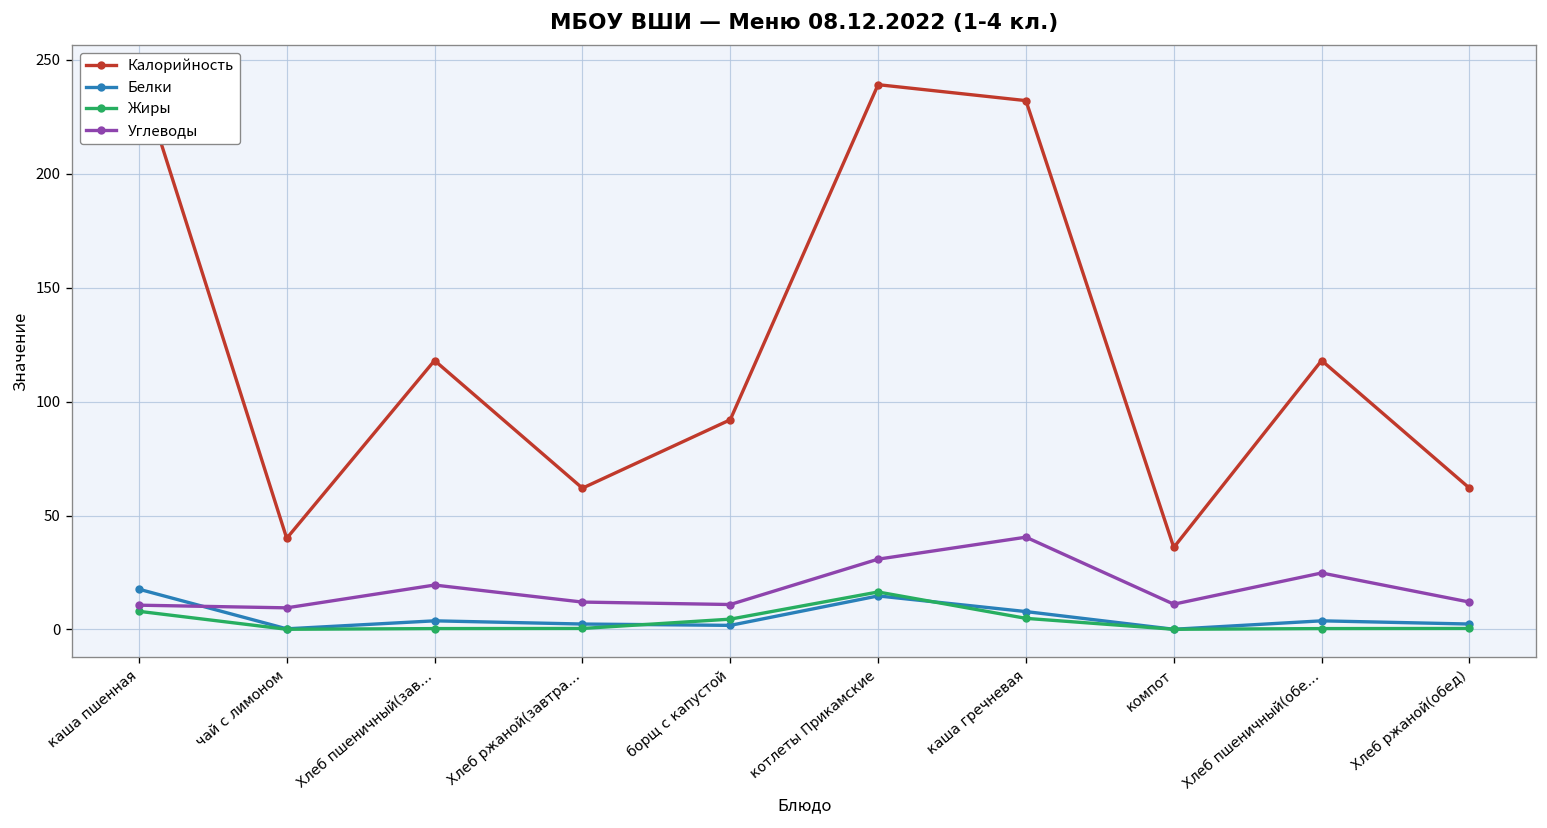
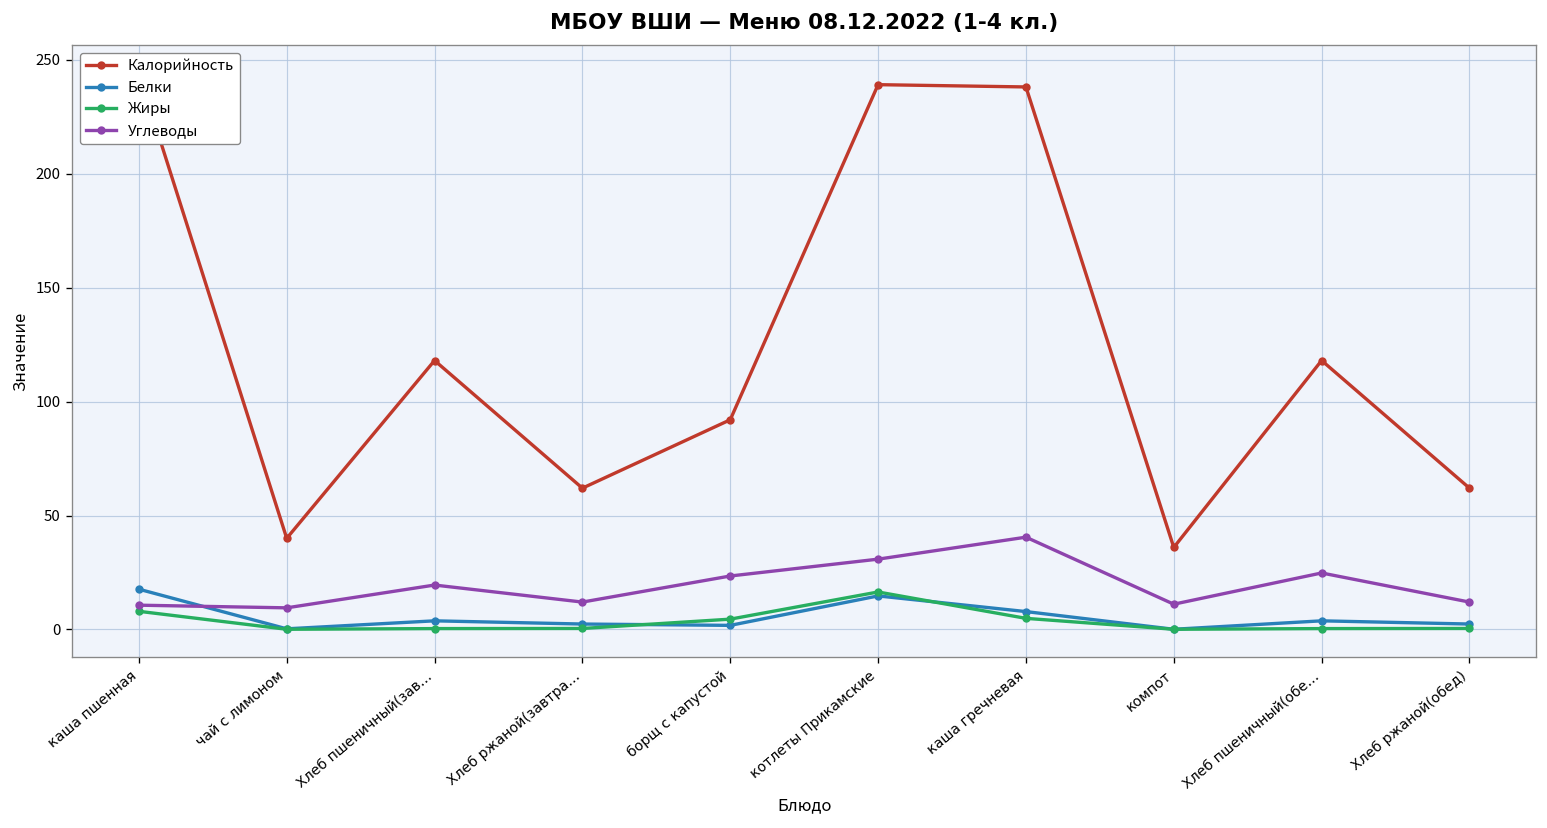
  {
    "Калорийность": {
      "чай с лимоном": 40,
      "Хлеб пшеничный(зав…": 118,
      "Хлеб ржаной(завтра…": 62,
      "борщ с капустой": 92,
      "котлеты Прикамские": 239,
-     "каша гречневая": 232,
+     "каша гречневая": 238,
      "компот": 36,
      "Хлеб пшеничный(обе…": 118,
      "Хлеб ржаной(обед)": 62
    },
    "Белки": {
      "каша пшенная": 18,
      "Хлеб пшеничный(зав…": 4,
      "Хлеб ржаной(завтра…": 2,
      "борщ с капустой": 2,
      "котлеты Прикамские": 15,
      "каша гречневая": 8,
      "Хлеб пшеничный(обе…": 4,
      "Хлеб ржаной(обед)": 2
    },
    "Жиры": {
      "каша пшенная": 8,
      "Хлеб пшеничный(зав…": 0,
      "Хлеб ржаной(завтра…": 0,
      "борщ с капустой": 5,
      "котлеты Прикамские": 16,
      "каша гречневая": 5,
      "Хлеб пшеничный(обе…": 0,
      "Хлеб ржаной(обед)": 0
    },
    "Углеводы": {
      "каша пшенная": 11,
      "чай с лимоном": 10,
      "Хлеб пшеничный(зав…": 20,
      "Хлеб ржаной(завтра…": 12,
-     "борщ с капустой": 11,
+     "борщ с капустой": 23,
      "котлеты Прикамские": 31,
      "каша гречневая": 41,
      "компот": 11,
      "Хлеб пшеничный(обе…": 25,
      "Хлеб ржаной(обед)": 12
    }
  }
